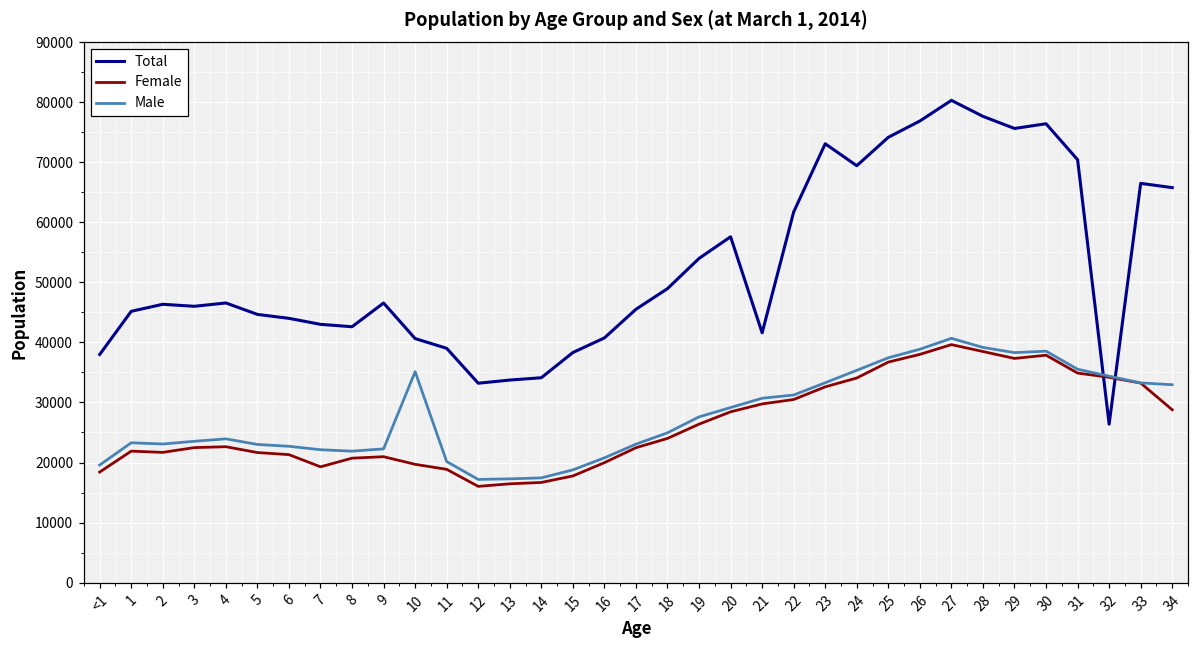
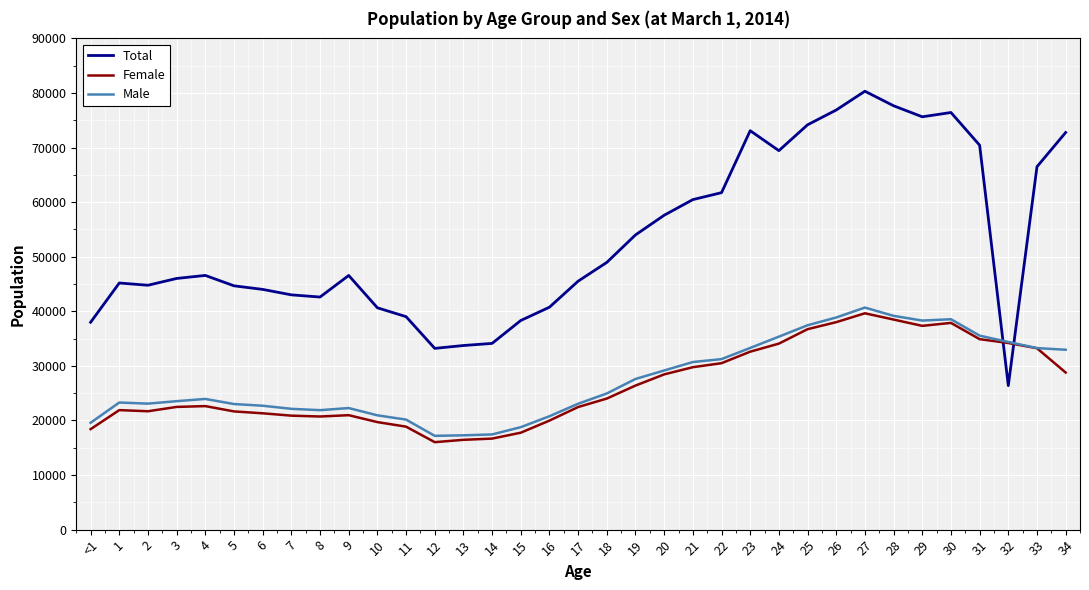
  {
    "Total": {
      "<1": 38000,
      "1": 45000,
-     "2": 46000,
+     "2": 45000,
      "3": 46000,
      "4": 47000,
      "5": 45000,
      "6": 44000,
      "7": 43000,
      "8": 43000,
      "9": 47000,
      "10": 41000,
      "11": 39000,
      "12": 33000,
      "13": 34000,
      "14": 34000,
      "15": 38000,
      "16": 41000,
      "17": 46000,
      "18": 49000,
      "19": 54000,
      "20": 58000,
-     "21": 42000,
+     "21": 60000,
      "22": 62000,
      "23": 73000,
      "24": 69000,
      "25": 74000,
      "26": 77000,
      "27": 80000,
      "28": 78000,
      "29": 76000,
      "30": 76000,
      "31": 70000,
      "32": 26000,
      "33": 66000,
-     "34": 66000
+     "34": 73000
    },
    "Female": {
      "<1": 18000,
      "1": 22000,
      "2": 22000,
      "3": 22000,
      "4": 23000,
      "5": 22000,
      "6": 21000,
-     "7": 19000,
+     "7": 21000,
      "8": 21000,
      "9": 21000,
      "10": 20000,
      "11": 19000,
      "12": 16000,
      "13": 16000,
      "14": 17000,
      "15": 18000,
      "16": 20000,
      "17": 22000,
      "18": 24000,
      "19": 26000,
      "20": 28000,
      "21": 30000,
      "22": 30000,
      "23": 33000,
      "24": 34000,
      "25": 37000,
      "26": 38000,
      "27": 40000,
      "28": 38000,
      "29": 37000,
      "30": 38000,
      "31": 35000,
      "34": 29000
    },
    "Male": {
      "<1": 20000,
      "1": 23000,
      "2": 23000,
      "3": 24000,
      "4": 24000,
      "5": 23000,
      "6": 23000,
      "7": 22000,
      "8": 22000,
      "9": 22000,
-     "10": 35000,
+     "10": 21000,
      "11": 20000,
      "12": 17000,
      "13": 17000,
      "14": 17000,
      "15": 19000,
      "16": 21000,
      "17": 23000,
      "18": 25000,
      "19": 28000,
      "20": 29000,
      "21": 31000,
      "22": 31000,
      "23": 33000,
      "24": 35000,
      "25": 37000,
      "26": 39000,
      "27": 41000,
      "28": 39000,
      "29": 38000,
      "30": 39000,
      "31": 36000,
      "34": 33000
    }
  }
